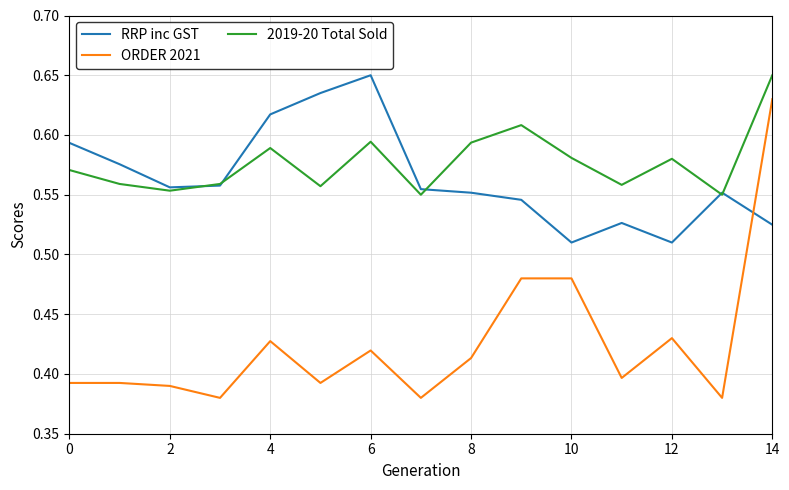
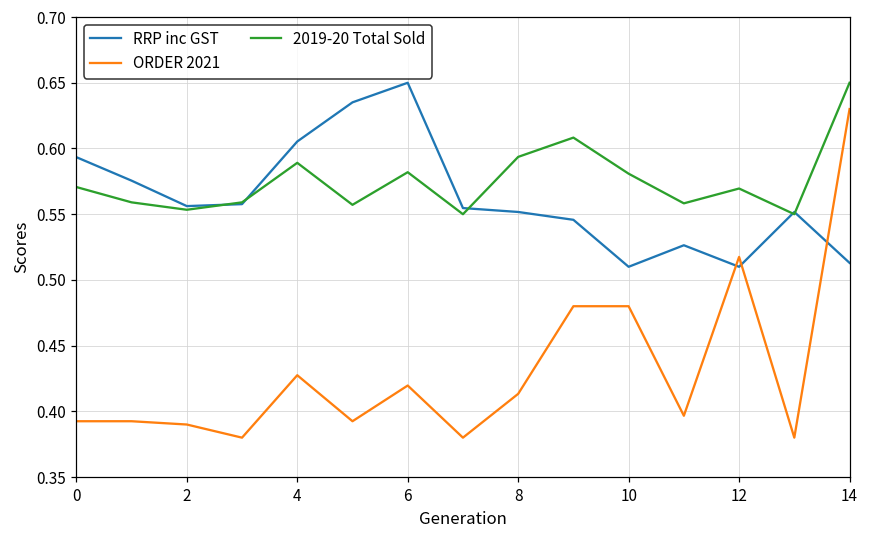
  {
    "RRP inc GST": {
      "0": 0.593,
      "2": 0.556,
-     "4": 0.617,
+     "4": 0.605,
      "6": 0.650,
      "8": 0.552,
      "10": 0.510,
      "12": 0.510,
-     "14": 0.525
+     "14": 0.513
    },
    "ORDER 2021": {
      "0": 0.393,
      "2": 0.390,
      "4": 0.428,
      "6": 0.420,
      "8": 0.413,
      "10": 0.480,
-     "12": 0.430,
+     "12": 0.518,
      "14": 0.630
    },
    "2019-20 Total Sold": {
      "0": 0.571,
      "2": 0.553,
      "4": 0.589,
-     "6": 0.594,
+     "6": 0.582,
      "8": 0.594,
      "10": 0.581,
-     "12": 0.580,
+     "12": 0.570,
      "14": 0.650
    }
  }
